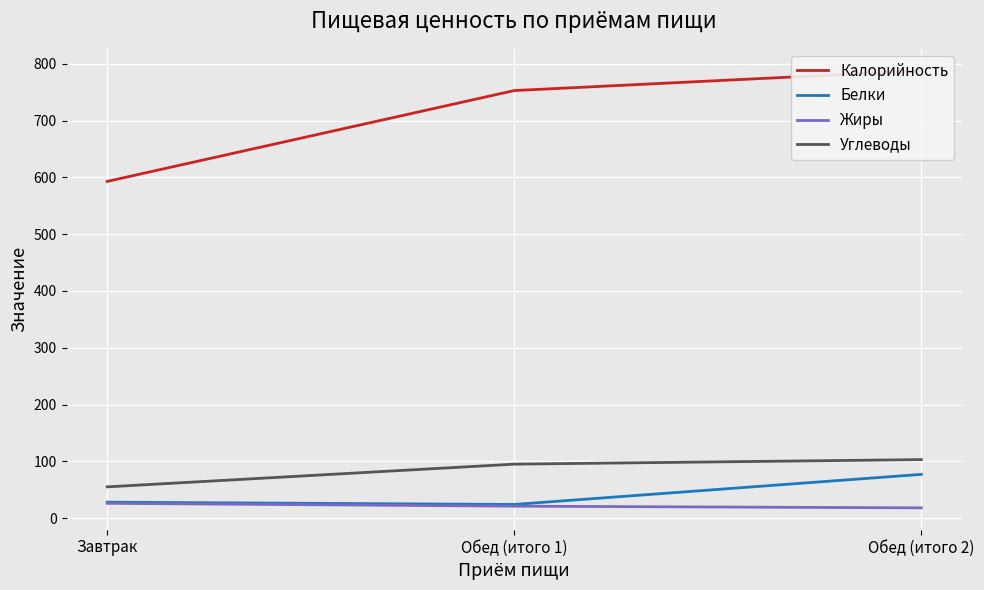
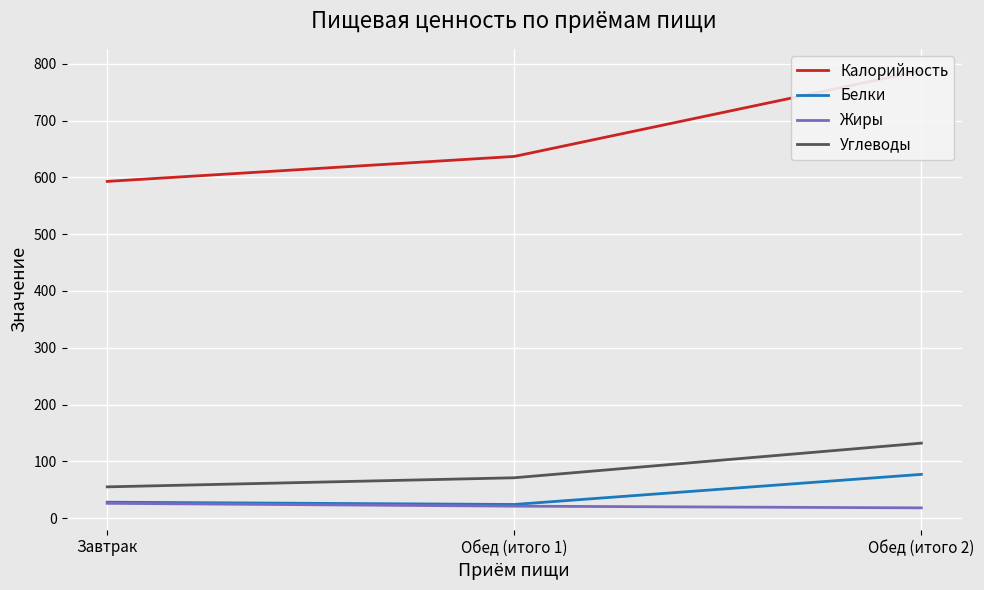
  {
    "Калорийность": {
      "Завтрак": 590,
-     "Обед (итого 1)": 750
+     "Обед (итого 1)": 640
    },
    "Белки": {
      "Обед (итого 2)": 80
    },
    "Жиры": {
      "Обед (итого 2)": 20
    },
    "Углеводы": {
      "Завтрак": 60,
-     "Обед (итого 1)": 100,
-     "Обед (итого 2)": 100
+     "Обед (итого 1)": 70,
+     "Обед (итого 2)": 130
    }
  }
